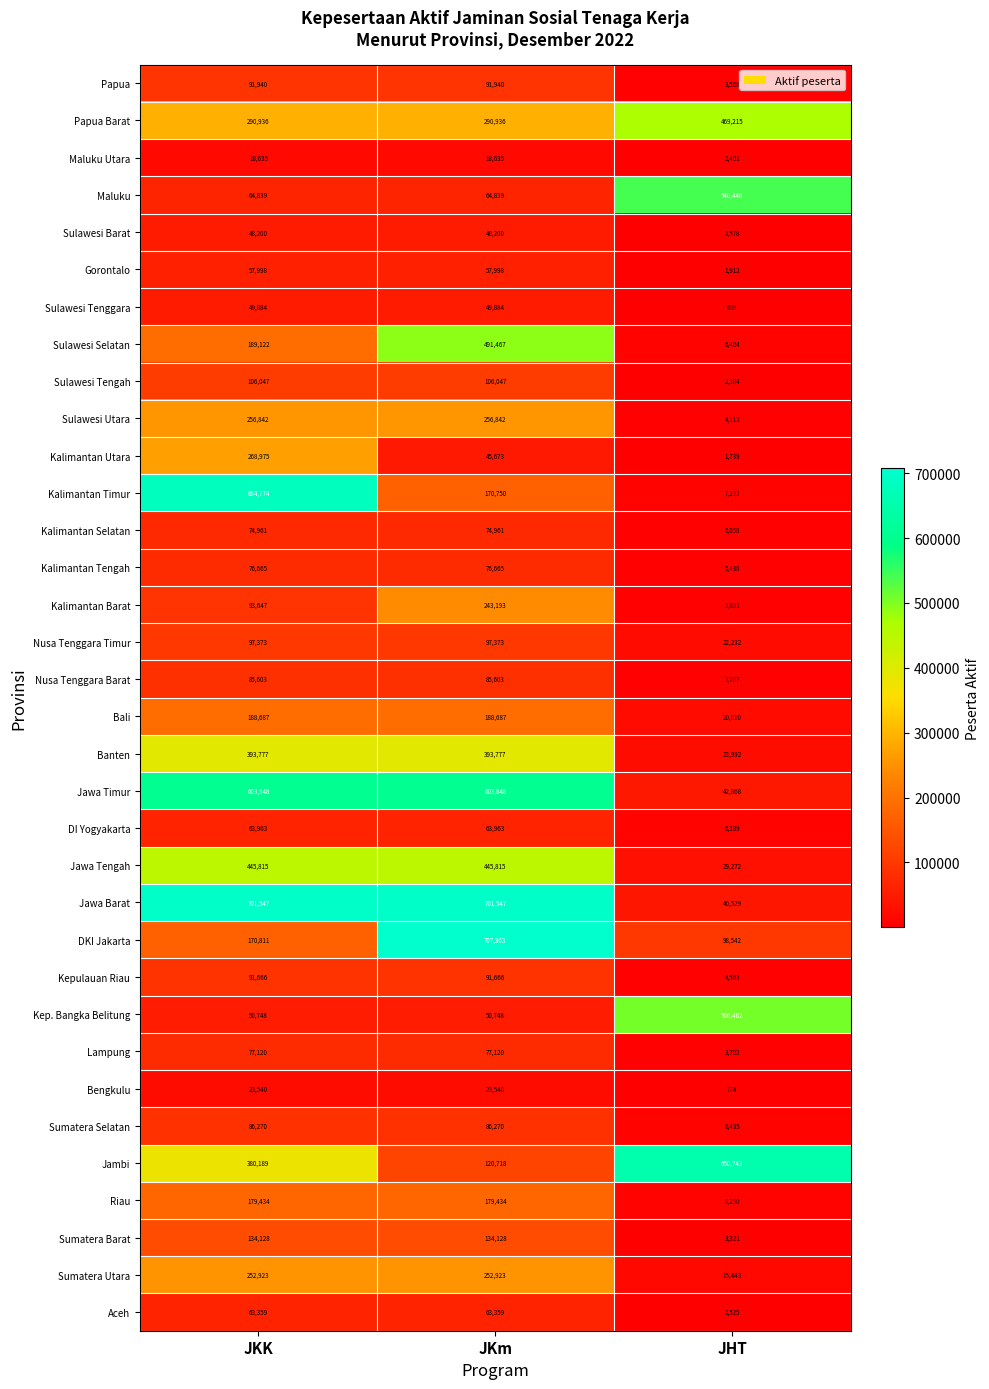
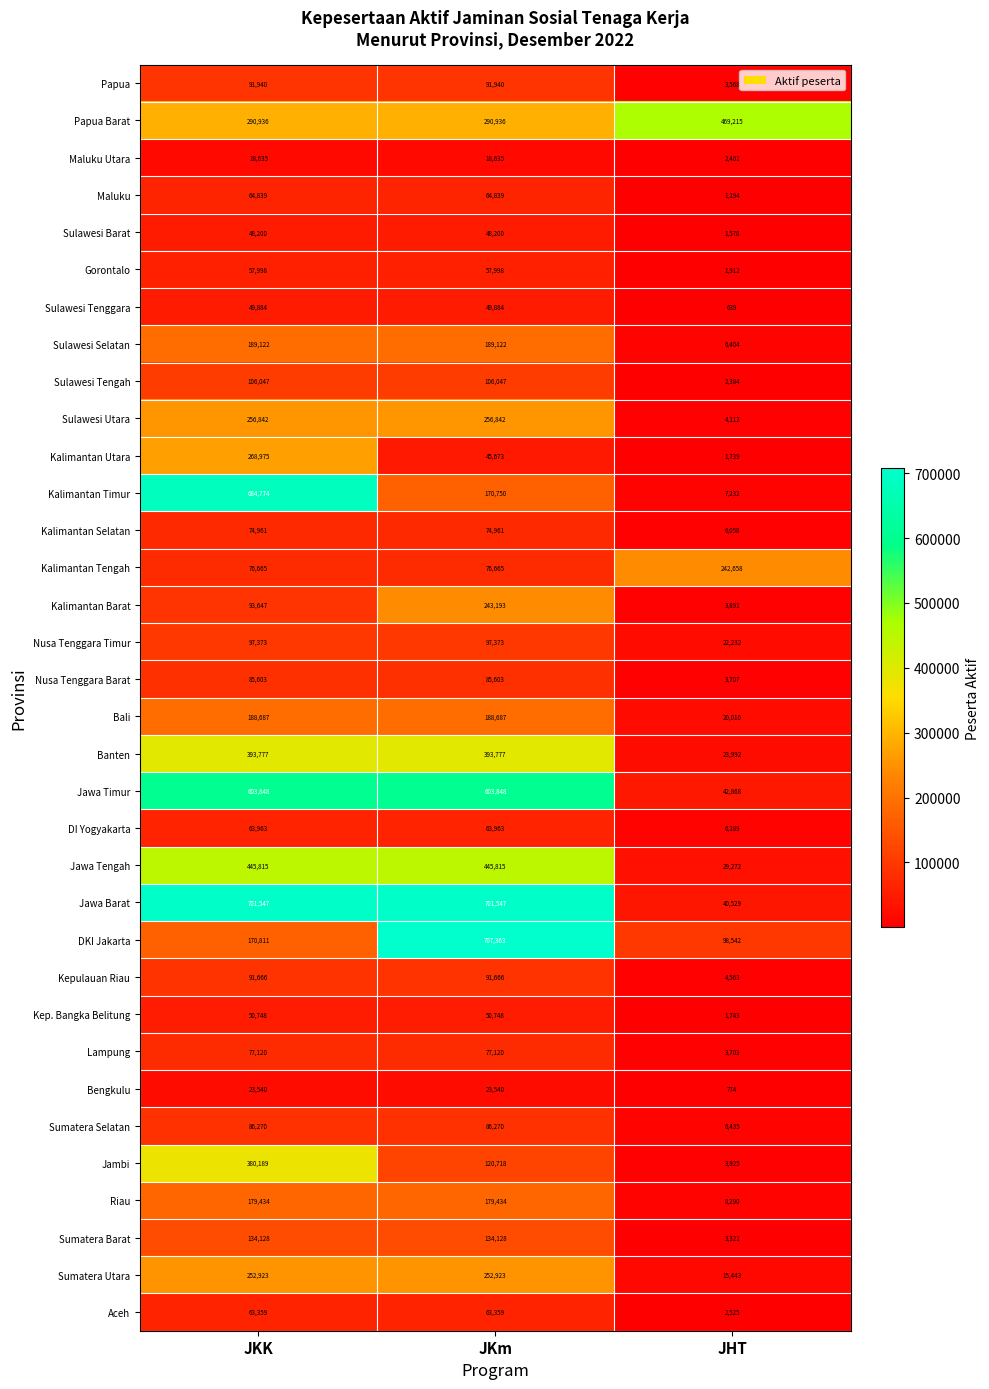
  {
    "Papua": {
      "JKK": "91,940",
      "JKm": "91,940"
    },
    "Papua Barat": {
      "JKK": "290,936",
      "JKm": "290,936",
      "JHT": "469,215"
    },
    "Maluku Utara": {
      "JKK": "18,635",
      "JKm": "18,635",
      "JHT": "2,401"
    },
    "Maluku": {
      "JKK": "64,839",
      "JKm": "64,839",
-     "JHT": "540,448"
+     "JHT": "1,194"
    },
    "Sulawesi Barat": {
      "JKK": "48,200",
      "JKm": "48,200",
      "JHT": "1,578"
    },
    "Gorontalo": {
      "JKK": "57,998",
      "JKm": "57,998",
      "JHT": "1,912"
    },
    "Sulawesi Tenggara": {
      "JKK": "49,884",
      "JKm": "49,884",
      "JHT": "639"
    },
    "Sulawesi Selatan": {
      "JKK": "189,122",
-     "JKm": "491,467",
+     "JKm": "189,122",
      "JHT": "6,404"
    },
    "Sulawesi Tengah": {
      "JKK": "106,047",
      "JKm": "106,047",
      "JHT": "2,384"
    },
    "Sulawesi Utara": {
      "JKK": "256,842",
      "JKm": "256,842",
      "JHT": "4,112"
    },
    "Kalimantan Utara": {
      "JKK": "268,975",
      "JKm": "45,673",
      "JHT": "1,739"
    },
    "Kalimantan Timur": {
      "JKK": "684,774",
      "JKm": "170,750",
      "JHT": "7,232"
    },
    "Kalimantan Selatan": {
      "JKK": "74,961",
      "JKm": "74,961",
      "JHT": "6,058"
    },
    "Kalimantan Tengah": {
      "JKK": "76,665",
      "JKm": "76,665",
-     "JHT": "5,438"
+     "JHT": "242,658"
    },
    "Kalimantan Barat": {
      "JKK": "93,647",
      "JKm": "243,193",
      "JHT": "3,891"
    },
    "Nusa Tenggara Timur": {
      "JKK": "97,373",
      "JKm": "97,373",
      "JHT": "22,232"
    },
    "Nusa Tenggara Barat": {
      "JKK": "85,603",
      "JKm": "85,603",
      "JHT": "3,707"
    },
    "Bali": {
      "JKK": "188,687",
      "JKm": "188,687",
      "JHT": "20,010"
    },
    "Banten": {
      "JKK": "393,777",
      "JKm": "393,777",
      "JHT": "23,992"
    },
    "Jawa Timur": {
      "JKK": "603,848",
      "JKm": "603,848",
      "JHT": "42,868"
    },
    "DI Yogyakarta": {
      "JKK": "63,963",
      "JKm": "63,963",
      "JHT": "6,189"
    },
    "Jawa Tengah": {
      "JKK": "445,815",
      "JKm": "445,815",
      "JHT": "29,272"
    },
    "Jawa Barat": {
      "JKK": "701,547",
      "JKm": "701,547",
      "JHT": "40,529"
    },
    "DKI Jakarta": {
      "JKK": "170,811",
      "JKm": "707,363",
      "JHT": "98,542"
    },
    "Kepulauan Riau": {
      "JKK": "91,666",
      "JKm": "91,666",
      "JHT": "4,563"
    },
    "Kep. Bangka Belitung": {
      "JKK": "50,748",
      "JKm": "50,748",
-     "JHT": "506,462"
+     "JHT": "1,743"
    },
    "Lampung": {
      "JKK": "77,120",
      "JKm": "77,120",
      "JHT": "3,703"
    },
    "Bengkulu": {
      "JKK": "23,540",
      "JKm": "23,540",
      "JHT": "774"
    },
    "Sumatera Selatan": {
      "JKK": "86,270",
      "JKm": "86,270",
      "JHT": "6,435"
    },
    "Jambi": {
      "JKK": "380,189",
      "JKm": "120,718",
-     "JHT": "650,743"
+     "JHT": "3,925"
    },
    "Riau": {
      "JKK": "179,434",
      "JKm": "179,434",
      "JHT": "8,290"
    },
    "Sumatera Barat": {
      "JKK": "134,128",
      "JKm": "134,128",
      "JHT": "3,321"
    },
    "Sumatera Utara": {
      "JKK": "252,923",
      "JKm": "252,923",
      "JHT": "15,443"
    },
    "Aceh": {
      "JKK": "63,359",
      "JKm": "63,359",
      "JHT": "2,525"
    }
  }
